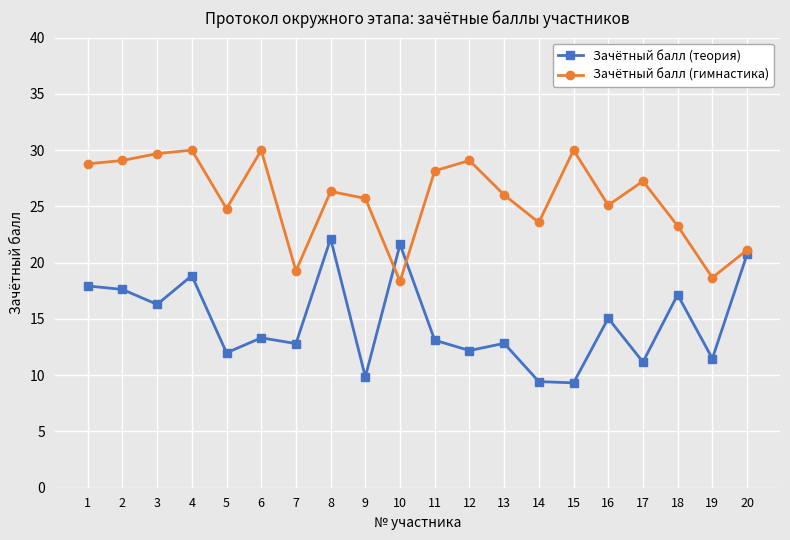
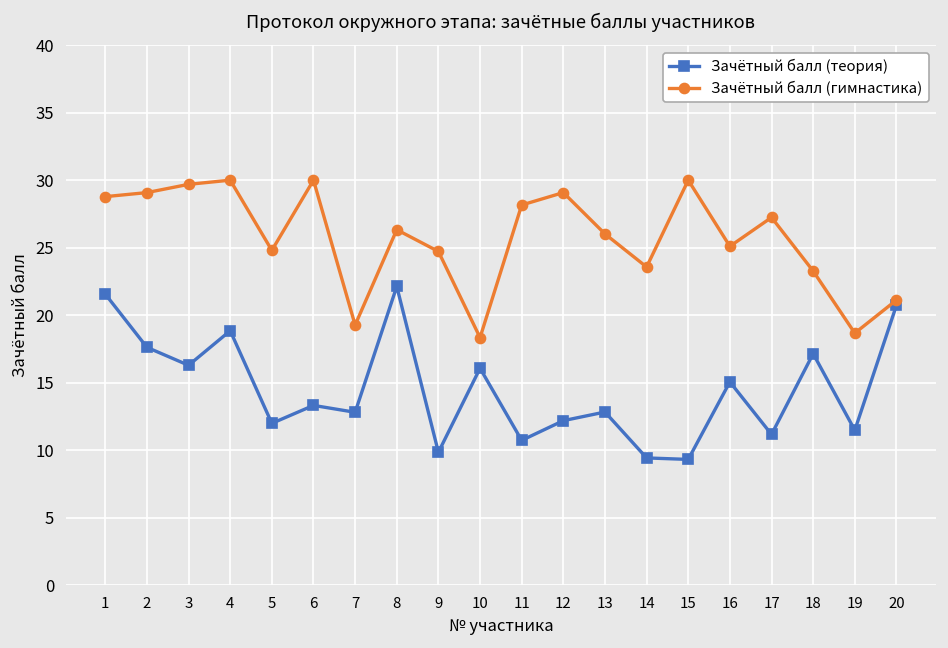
  {
    "Зачётный балл (теория)": {
-     "1": 17.9,
+     "1": 21.6,
      "2": 17.6,
      "3": 16.3,
      "4": 18.9,
      "5": 12.0,
      "6": 13.3,
      "7": 12.8,
      "8": 22.1,
      "9": 9.9,
-     "10": 21.6,
-     "11": 13.1,
+     "10": 16.1,
+     "11": 10.7,
      "12": 12.2,
      "13": 12.8,
      "14": 9.4,
      "15": 9.3,
      "16": 15.1,
      "17": 11.2,
      "18": 17.2,
      "19": 11.5,
      "20": 20.7
    },
    "Зачётный балл (гимнастика)": {
      "1": 28.8,
      "2": 29.1,
      "3": 29.7,
      "4": 30.0,
      "5": 24.8,
      "6": 30.0,
      "7": 19.3,
      "8": 26.3,
-     "9": 25.7,
+     "9": 24.7,
      "10": 18.3,
      "11": 28.2,
      "12": 29.1,
      "13": 26.0,
      "14": 23.6,
      "15": 30.0,
      "16": 25.1,
      "17": 27.2,
      "18": 23.3,
      "19": 18.7,
      "20": 21.1
    }
  }
